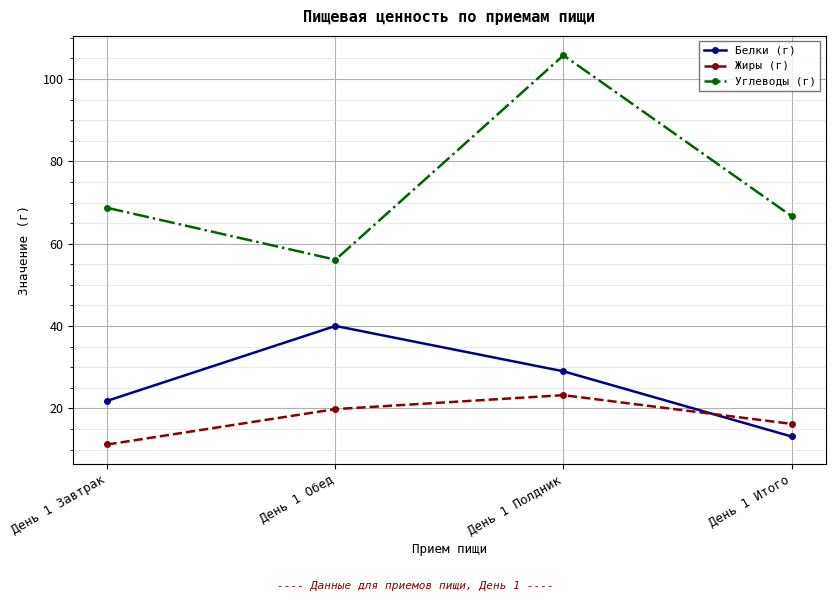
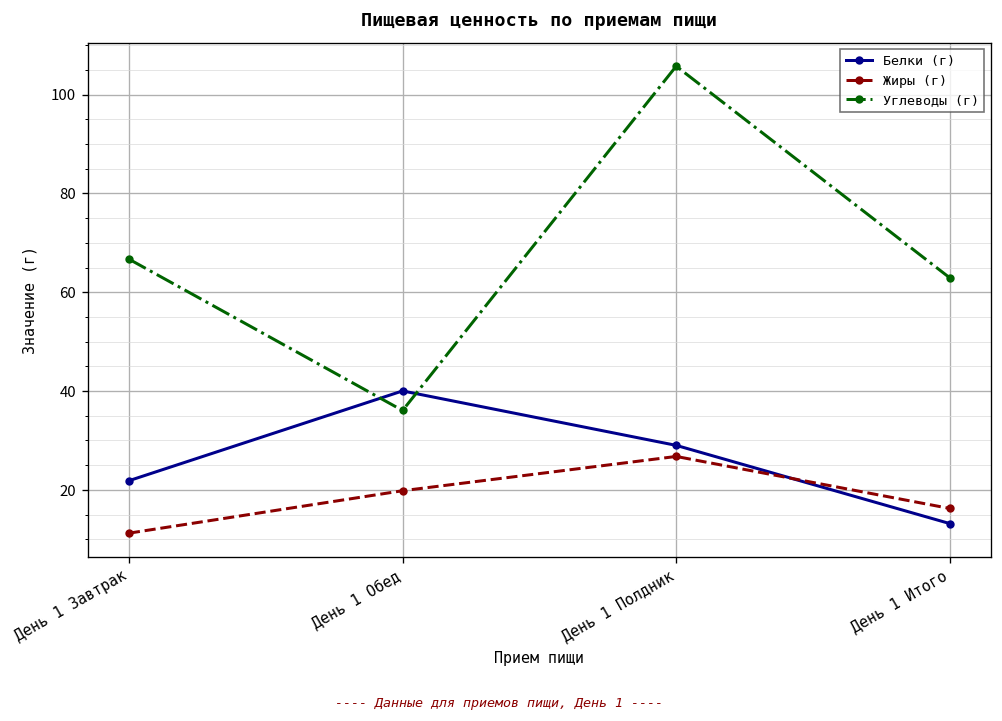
  {
    "Белки (г)": {
      "День 1 Завтрак": 22,
      "День 1 Обед": 40,
      "День 1 Полдник": 29,
      "День 1 Итого": 13
    },
    "Жиры (г)": {
      "День 1 Завтрак": 11,
      "День 1 Обед": 20,
-     "День 1 Полдник": 23,
+     "День 1 Полдник": 27,
      "День 1 Итого": 16
    },
    "Углеводы (г)": {
-     "День 1 Завтрак": 69,
-     "День 1 Обед": 56,
+     "День 1 Завтрак": 67,
+     "День 1 Обед": 36,
      "День 1 Полдник": 106,
-     "День 1 Итого": 67
+     "День 1 Итого": 63
    }
  }
